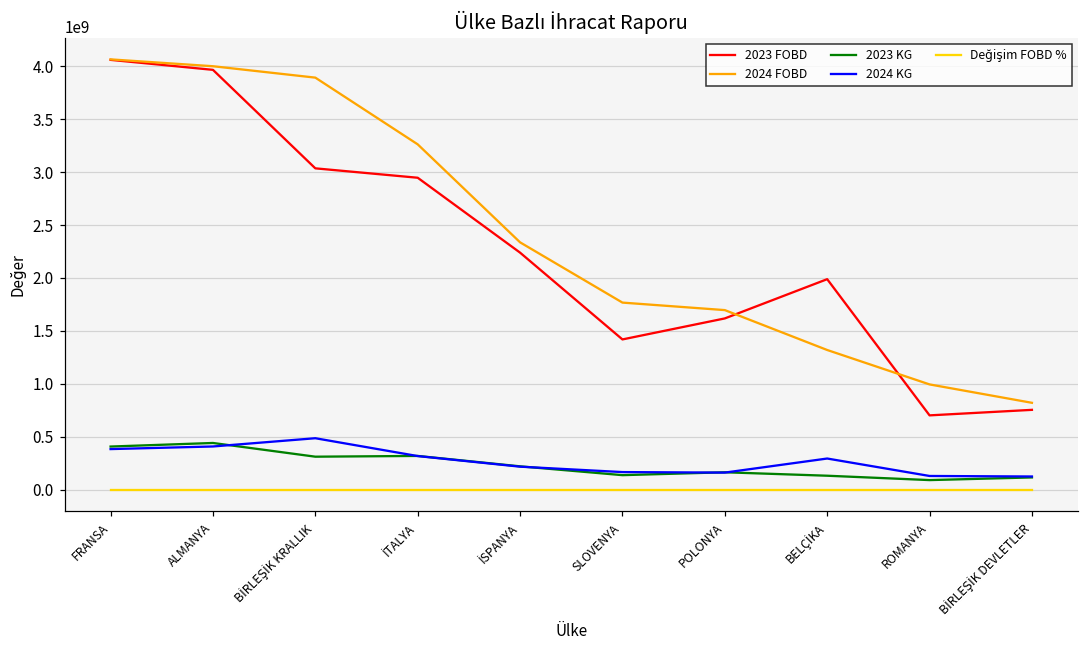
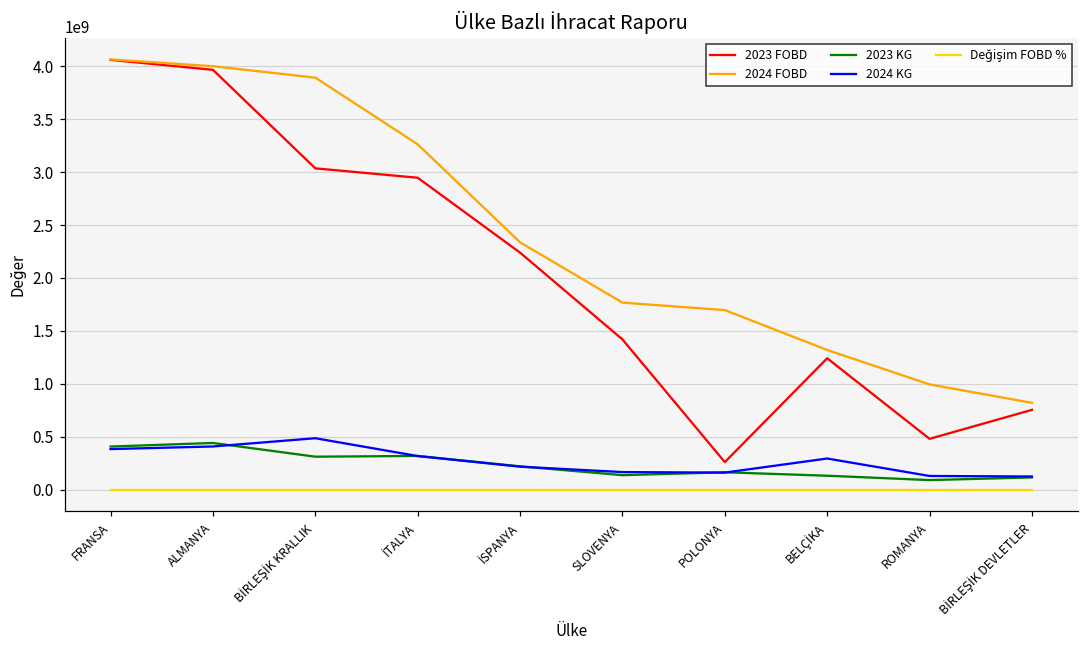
  {
    "2023 FOBD": {
      "ALMANYA": 4000000000,
      "BİRLEŞİK KRALLIK": 3000000000,
      "İTALYA": 2900000000,
      "İSPANYA": 2200000000,
      "SLOVENYA": 1400000000,
-     "POLONYA": 1600000000,
-     "BELÇİKA": 2000000000,
-     "ROMANYA": 700000000,
+     "POLONYA": 300000000,
+     "BELÇİKA": 1200000000,
+     "ROMANYA": 500000000,
      "BİRLEŞİK DEVLETLER": 800000000
    },
    "2023 KG": {
      "ALMANYA": 400000000,
      "BİRLEŞİK KRALLIK": 300000000,
      "SLOVENYA": 100000000,
      "BELÇİKA": 100000000,
      "ROMANYA": 100000000
    },
    "2024 KG": {
      "ALMANYA": 400000000,
      "BİRLEŞİK KRALLIK": 500000000,
      "SLOVENYA": 200000000,
      "BELÇİKA": 300000000,
      "ROMANYA": 100000000
    }
  }
